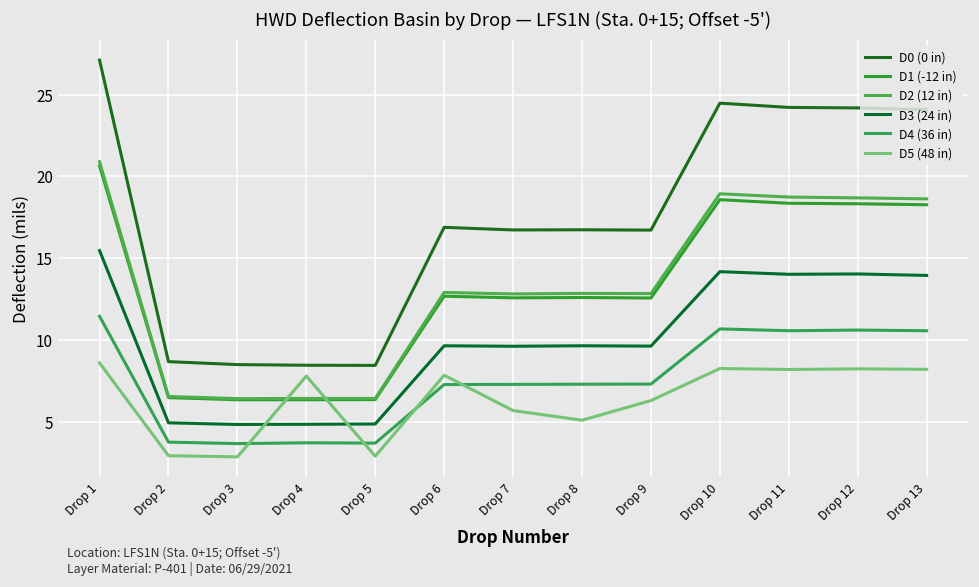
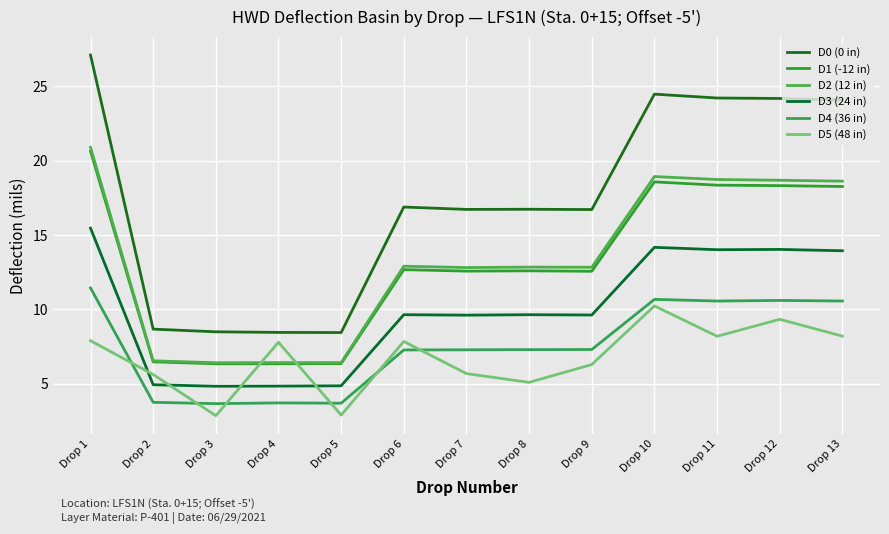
  {
    "D5 (48 in)": {
-     "Drop 1": 8.6,
-     "Drop 2": 2.9,
+     "Drop 1": 7.9,
+     "Drop 2": 5.6,
      "Drop 3": 2.9,
      "Drop 4": 7.8,
      "Drop 5": 2.9,
      "Drop 6": 7.9,
      "Drop 7": 5.7,
      "Drop 8": 5.1,
      "Drop 9": 6.3,
-     "Drop 10": 8.3,
+     "Drop 10": 10.2,
      "Drop 11": 8.2,
-     "Drop 12": 8.2,
+     "Drop 12": 9.3,
      "Drop 13": 8.2
    }
  }
